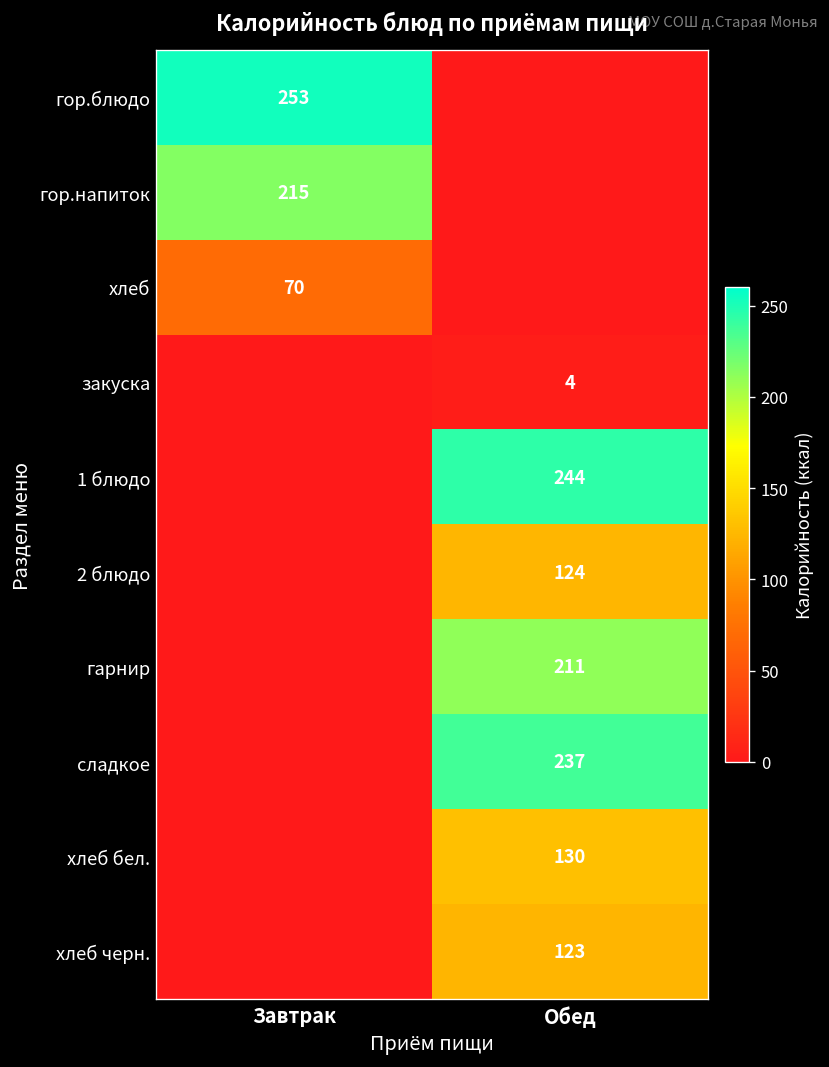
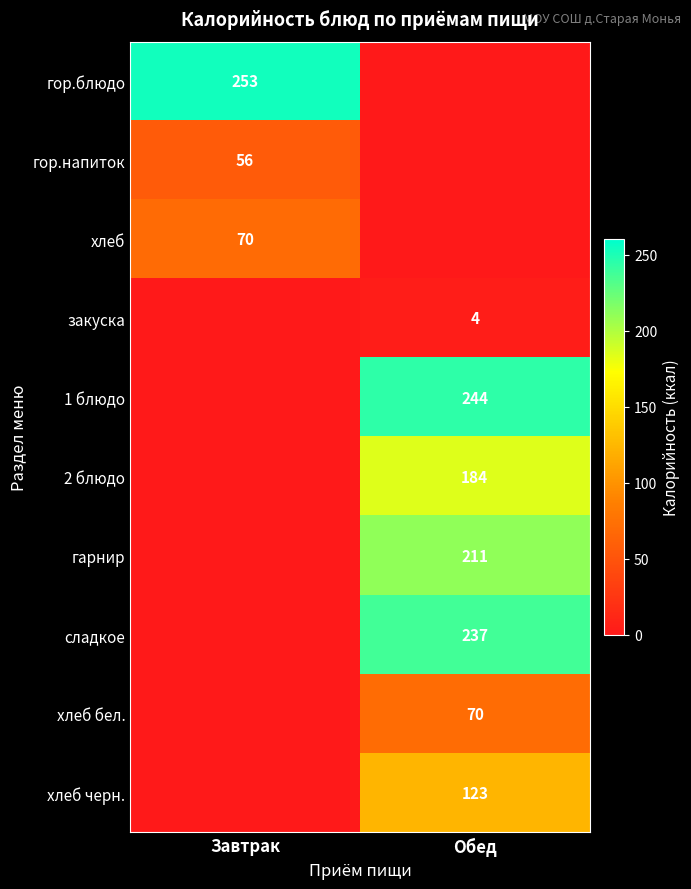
  {
    "гор.блюдо": {
      "Завтрак": 253
    },
    "гор.напиток": {
-     "Завтрак": 215
+     "Завтрак": 56
    },
    "хлеб": {
      "Завтрак": 70
    },
    "закуска": {
      "Обед": 4
    },
    "1 блюдо": {
      "Обед": 244
    },
    "2 блюдо": {
-     "Обед": 124
+     "Обед": 184
    },
    "гарнир": {
      "Обед": 211
    },
    "сладкое": {
      "Обед": 237
    },
    "хлеб бел.": {
-     "Обед": 130
+     "Обед": 70
    },
    "хлеб черн.": {
      "Обед": 123
    }
  }
